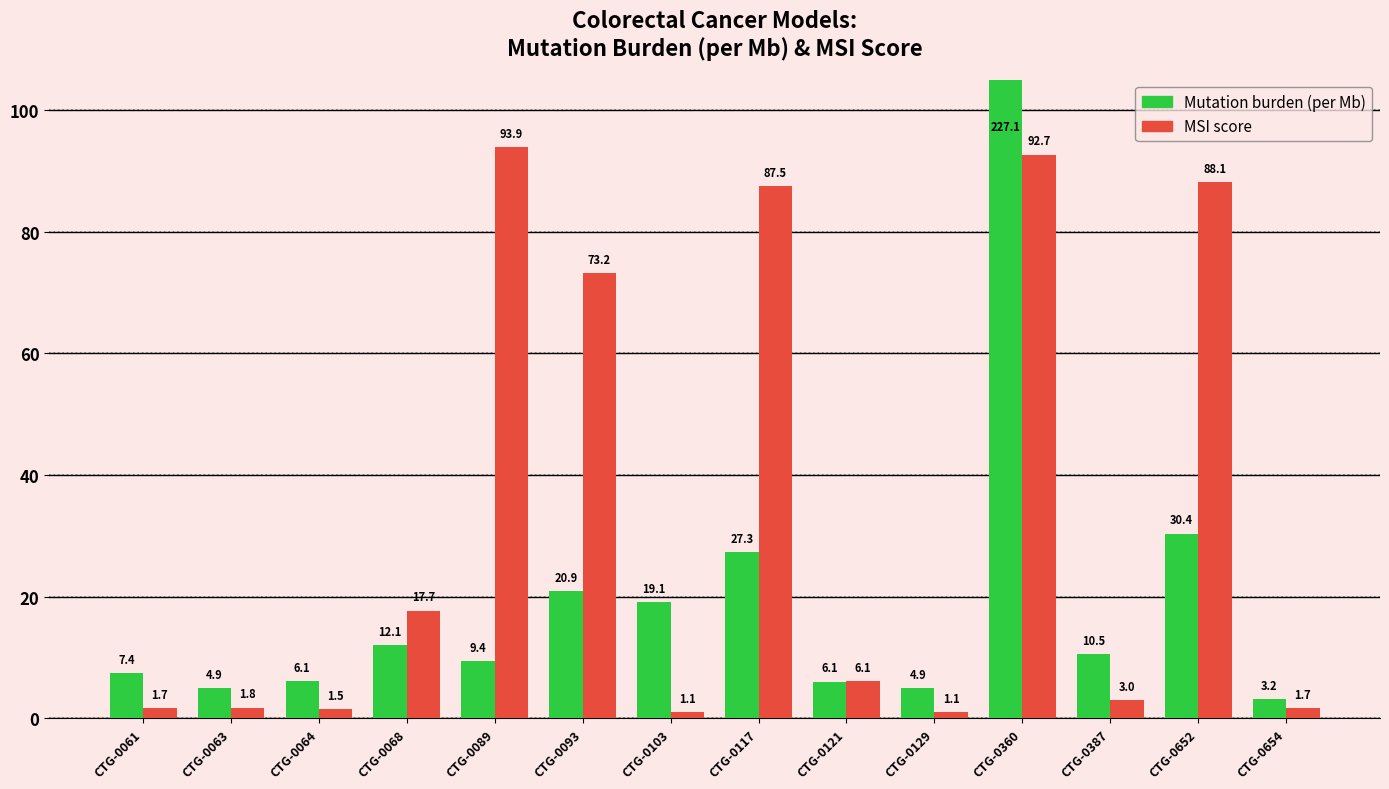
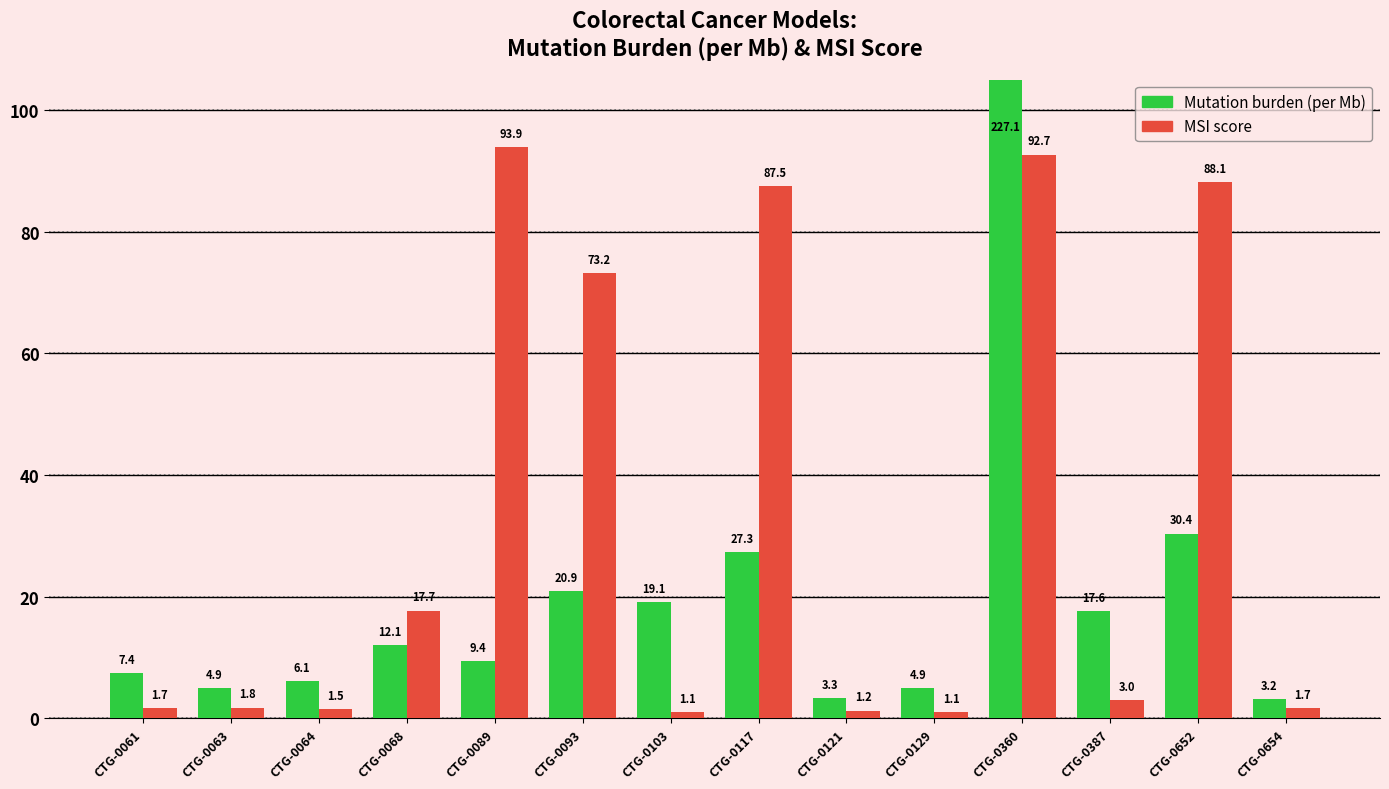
  {
    "Mutation burden (per Mb)": {
      "CTG-0061": 7.4,
      "CTG-0063": 4.9,
      "CTG-0064": 6.1,
      "CTG-0068": 12.1,
      "CTG-0089": 9.4,
      "CTG-0093": 20.9,
      "CTG-0103": 19.1,
      "CTG-0117": 27.3,
-     "CTG-0121": 6.1,
+     "CTG-0121": 3.3,
      "CTG-0129": 4.9,
-     "CTG-0387": 10.5,
+     "CTG-0387": 17.6,
      "CTG-0652": 30.4,
      "CTG-0654": 3.2
    },
    "MSI score": {
      "CTG-0061": 1.7,
      "CTG-0063": 1.8,
      "CTG-0064": 1.5,
      "CTG-0068": 17.7,
      "CTG-0089": 93.9,
      "CTG-0093": 73.2,
      "CTG-0103": 1.1,
      "CTG-0117": 87.5,
-     "CTG-0121": 6.1,
+     "CTG-0121": 1.2,
      "CTG-0129": 1.1,
      "CTG-0360": 92.7,
      "CTG-0387": 3.0,
      "CTG-0652": 88.1,
      "CTG-0654": 1.7
    }
  }
